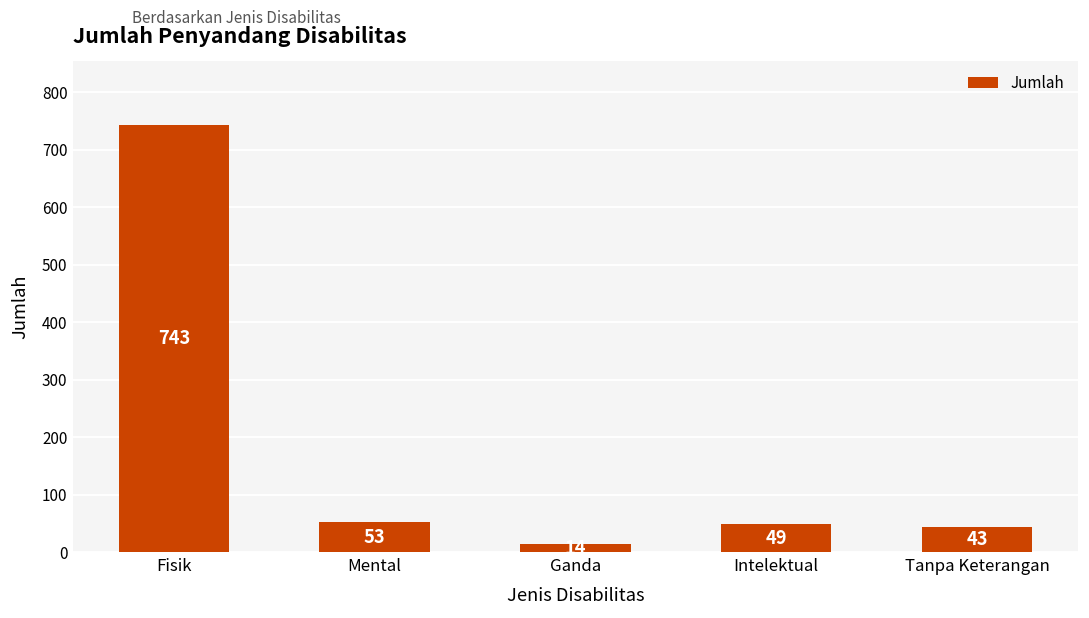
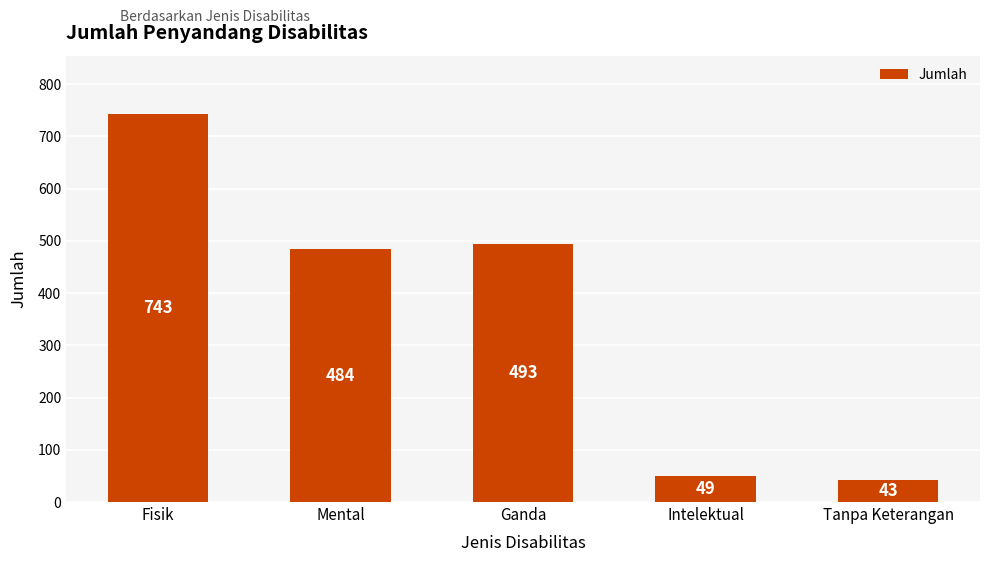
  {
    "Fisik": 743,
-   "Mental": 53,
-   "Ganda": 10,
+   "Mental": 484,
+   "Ganda": 490,
    "Intelektual": 49,
    "Tanpa Keterangan": 43
  }
